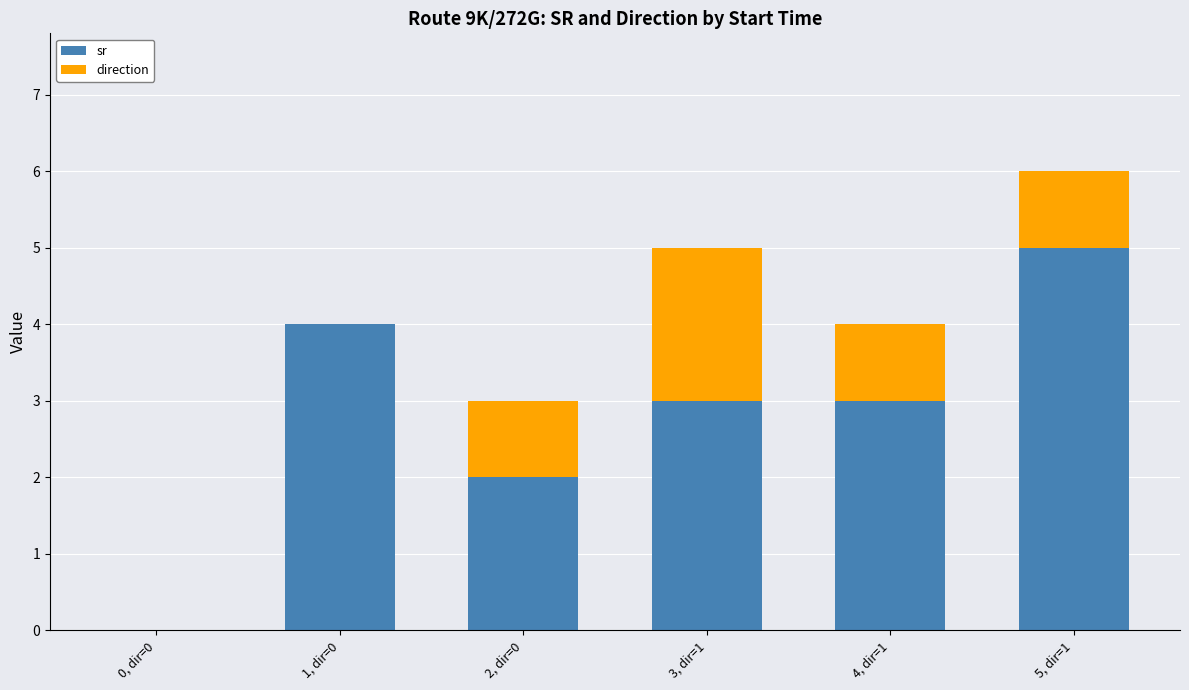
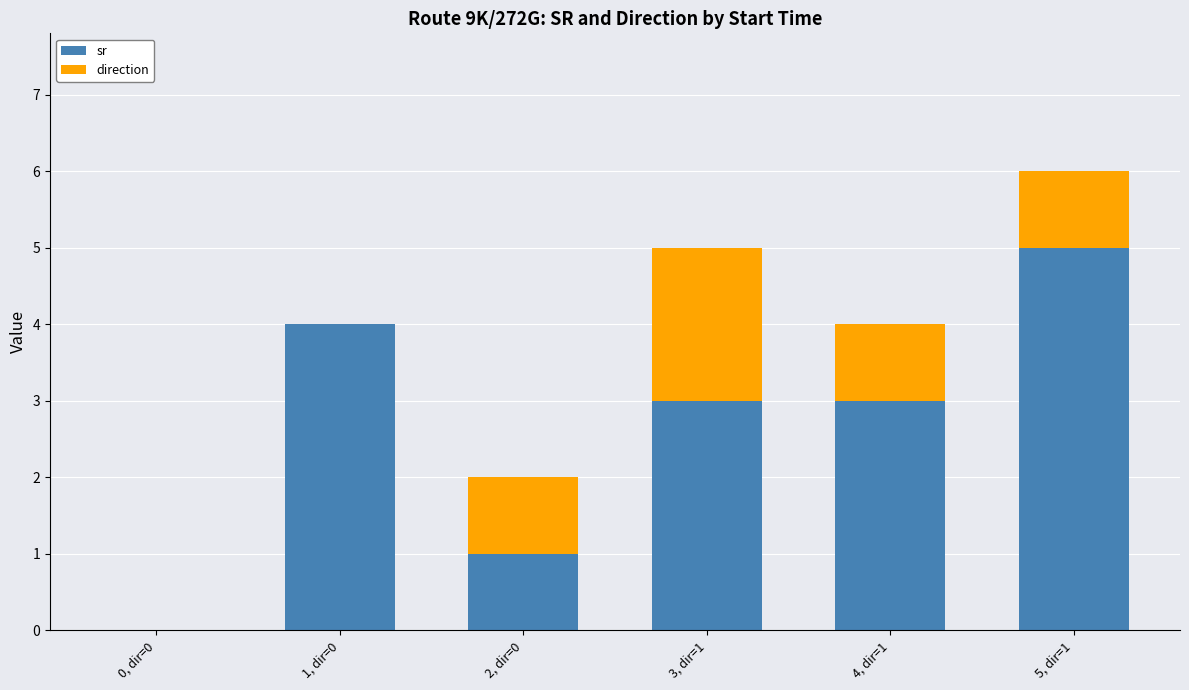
  {
    "sr": {
      "0, dir=0": 0,
      "1, dir=0": 4,
-     "2, dir=0": 2,
+     "2, dir=0": 1,
      "3, dir=1": 3,
      "4, dir=1": 3,
      "5, dir=1": 5
    },
    "direction": {
      "0, dir=0": 0,
      "1, dir=0": 0,
      "2, dir=0": 1,
      "3, dir=1": 2,
      "4, dir=1": 1,
      "5, dir=1": 1
    }
  }
